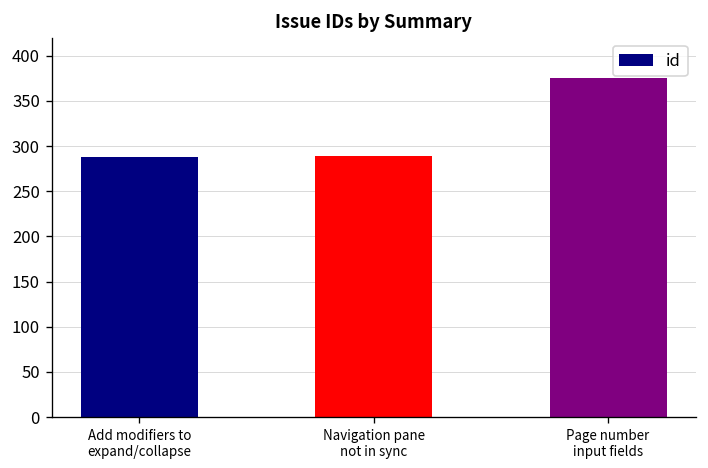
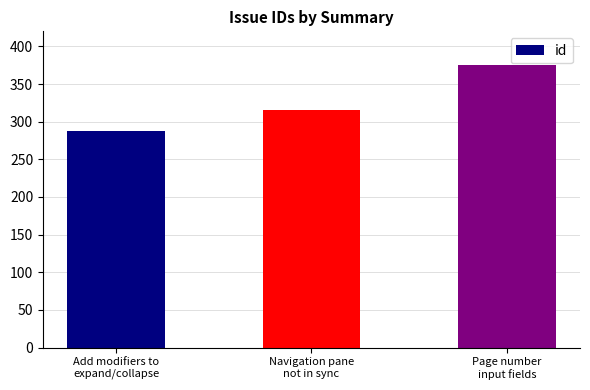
  {
    "Add modifiers to expand/collapse": 290,
-   "Navigation pane not in sync": 290,
+   "Navigation pane not in sync": 320,
    "Page number input fields": 380
  }
